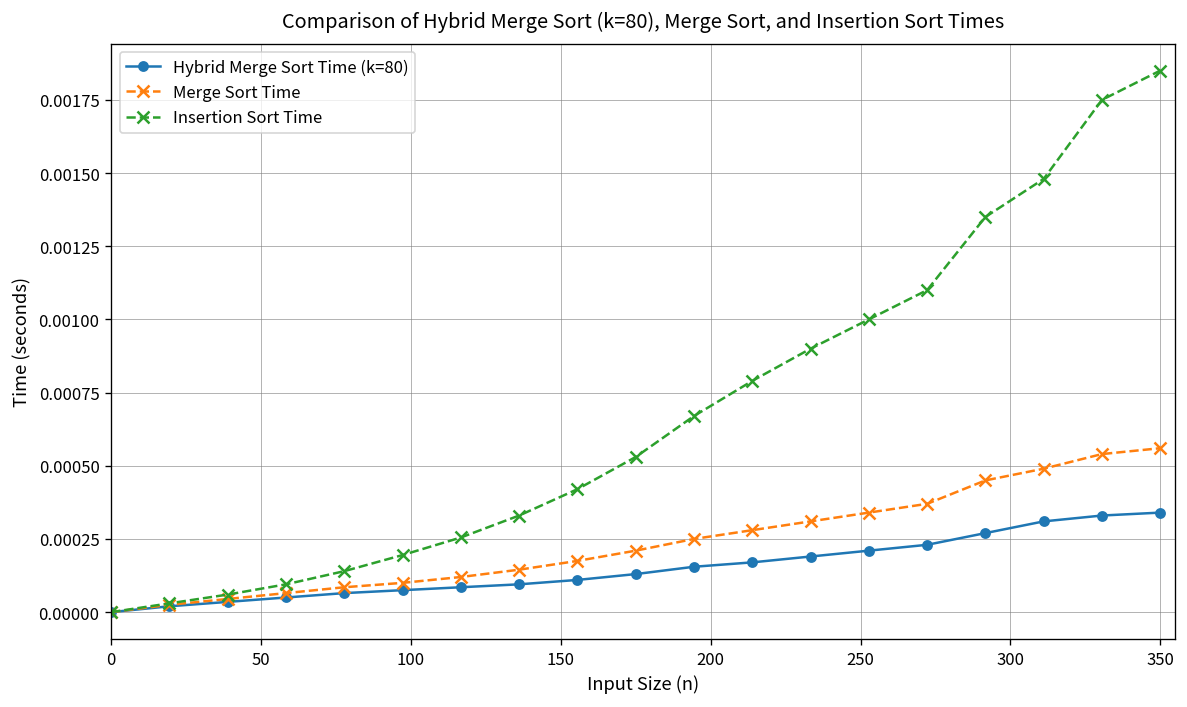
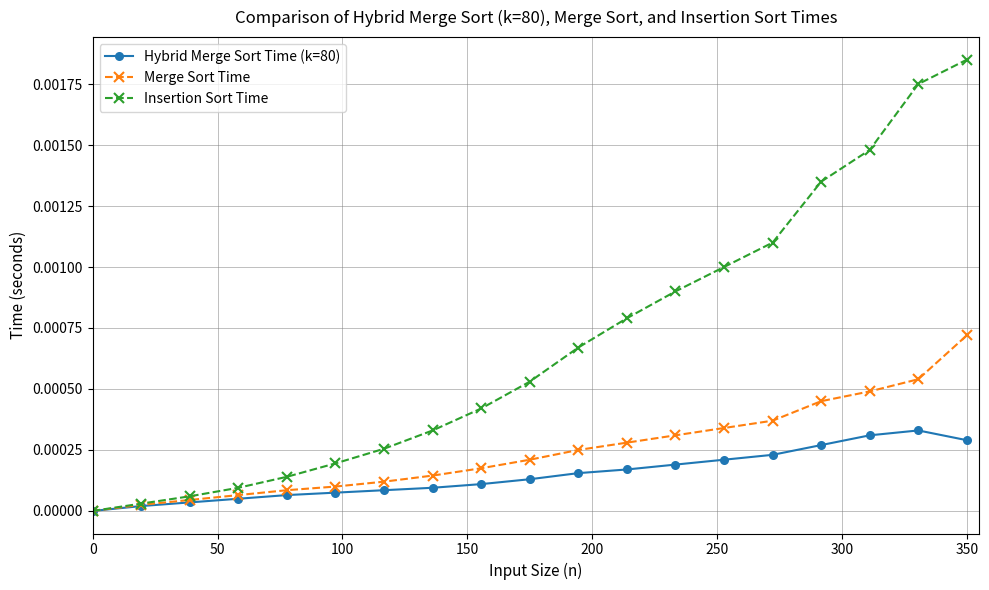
  {
    "Hybrid Merge Sort Time (k=80)": {
-     "350": 0.00034
+     "350": 0.00029
    },
    "Merge Sort Time": {
-     "350": 0.00056
+     "350": 0.00072
    },
    "Insertion Sort Time": {
      "350": 0.00185
    }
  }
